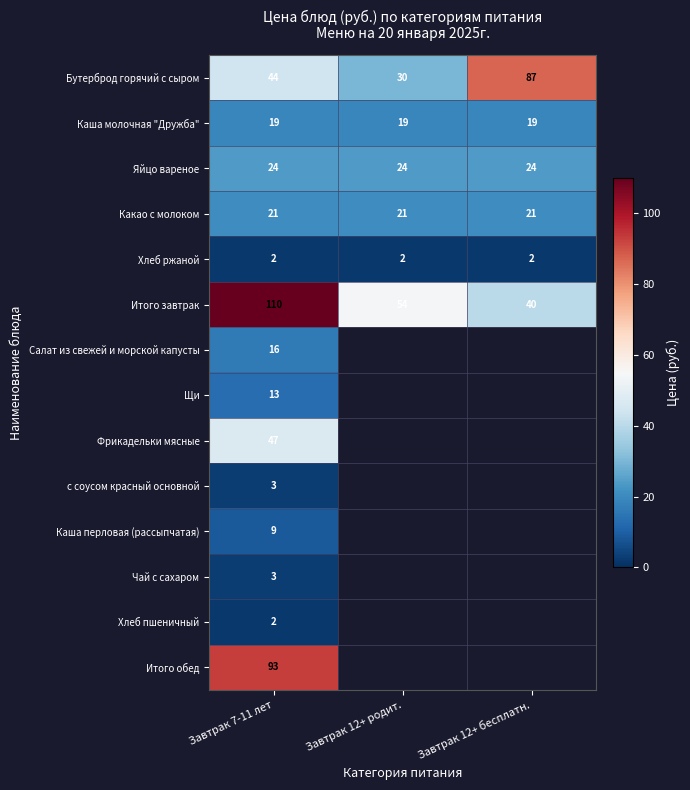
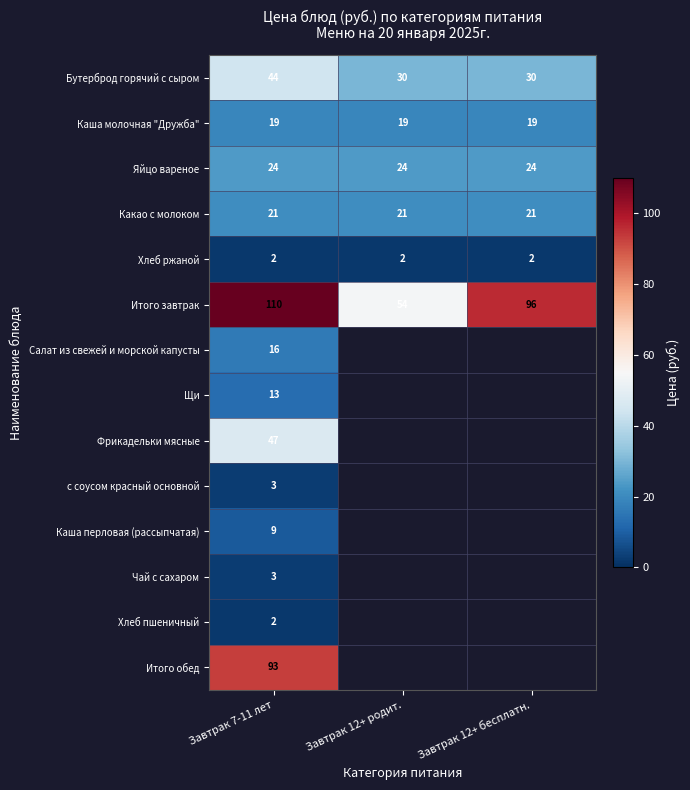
  {
    "Бутерброд горячий с сыром": {
      "Завтрак 12+ родит.": 30,
-     "Завтрак 12+ бесплатн.": 87
+     "Завтрак 12+ бесплатн.": 30
    },
    "Каша молочная \"Дружба\"": {
      "Завтрак 7-11 лет": 19,
      "Завтрак 12+ родит.": 19,
      "Завтрак 12+ бесплатн.": 19
    },
    "Яйцо вареное": {
      "Завтрак 7-11 лет": 24,
      "Завтрак 12+ родит.": 24,
      "Завтрак 12+ бесплатн.": 24
    },
    "Какао с молоком": {
      "Завтрак 7-11 лет": 21,
      "Завтрак 12+ родит.": 21,
      "Завтрак 12+ бесплатн.": 21
    },
    "Хлеб ржаной": {
      "Завтрак 7-11 лет": 2,
      "Завтрак 12+ родит.": 2,
      "Завтрак 12+ бесплатн.": 2
    },
    "Итого завтрак": {
      "Завтрак 7-11 лет": 110,
-     "Завтрак 12+ бесплатн.": 40
+     "Завтрак 12+ бесплатн.": 96
    },
    "Салат из свежей и морской капусты": {
      "Завтрак 7-11 лет": 16
    },
    "Щи": {
      "Завтрак 7-11 лет": 13
    },
    "с соусом красный основной": {
      "Завтрак 7-11 лет": 3
    },
    "Каша перловая (рассыпчатая)": {
      "Завтрак 7-11 лет": 9
    },
    "Чай с сахаром": {
      "Завтрак 7-11 лет": 3
    },
    "Хлеб пшеничный": {
      "Завтрак 7-11 лет": 2
    },
    "Итого обед": {
      "Завтрак 7-11 лет": 93
    }
  }
